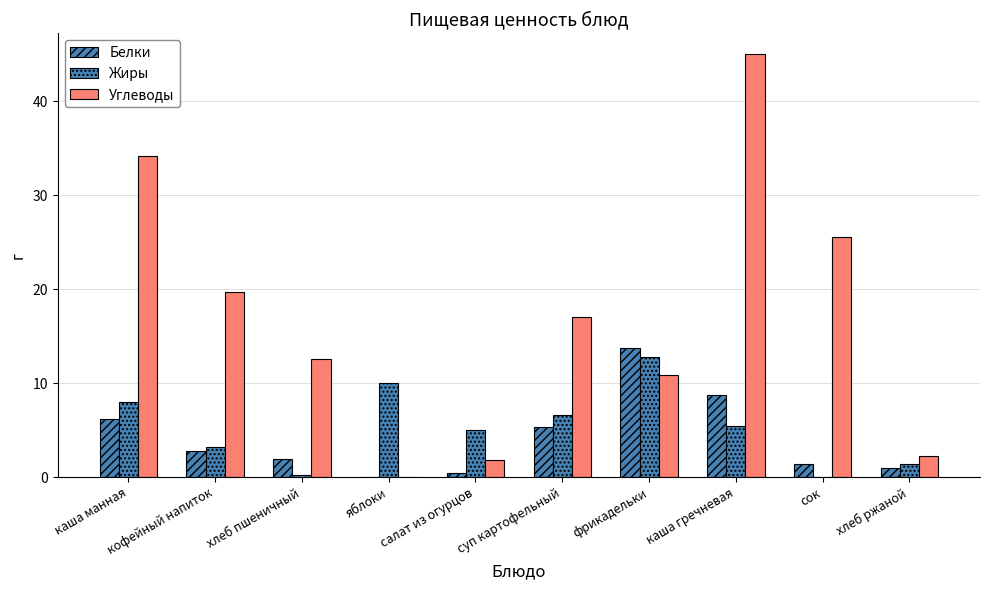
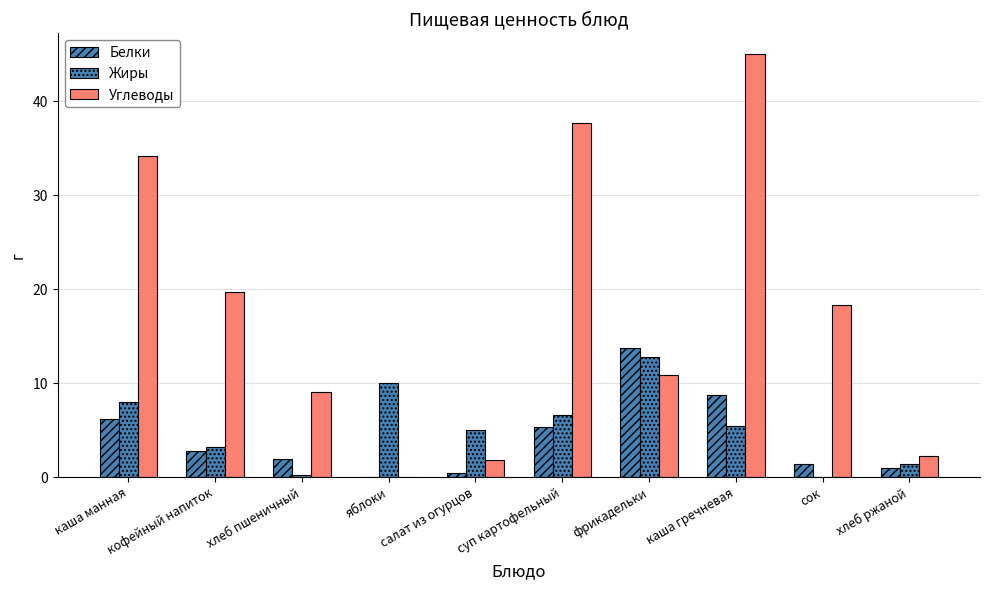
  {
    "Углеводы": {
      "каша манная": 34,
      "кофейный напиток": 20,
-     "хлеб пшеничный": 13,
+     "хлеб пшеничный": 9,
      "яблоки": 0,
      "салат из огурцов": 2,
-     "суп картофельный": 17,
+     "суп картофельный": 38,
      "фрикадельки": 11,
      "каша гречневая": 45,
-     "сок": 26,
+     "сок": 18,
      "хлеб ржаной": 2
    }
  }
